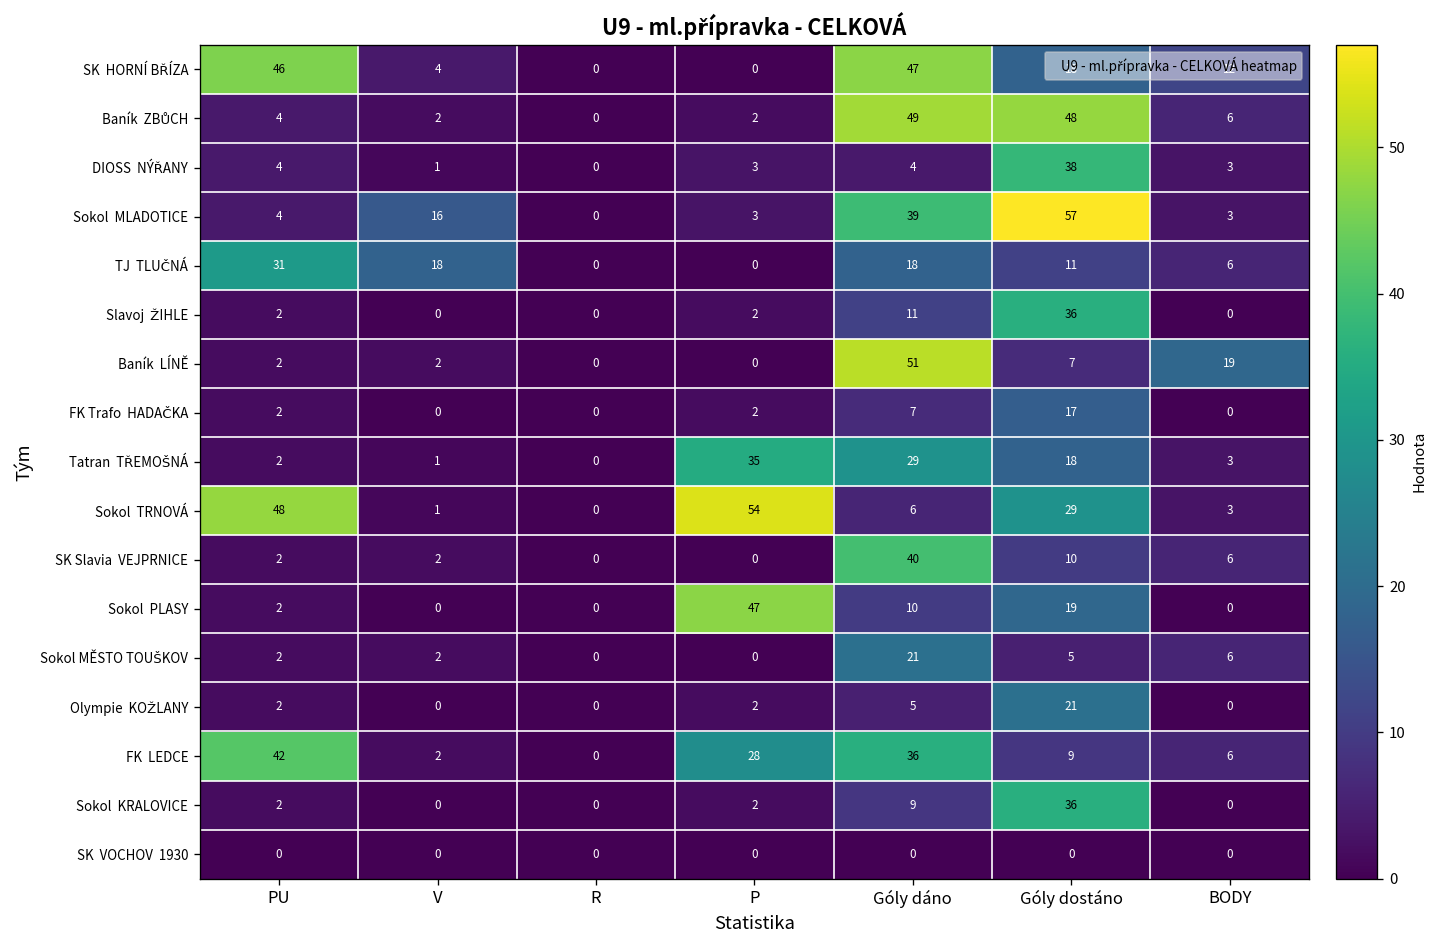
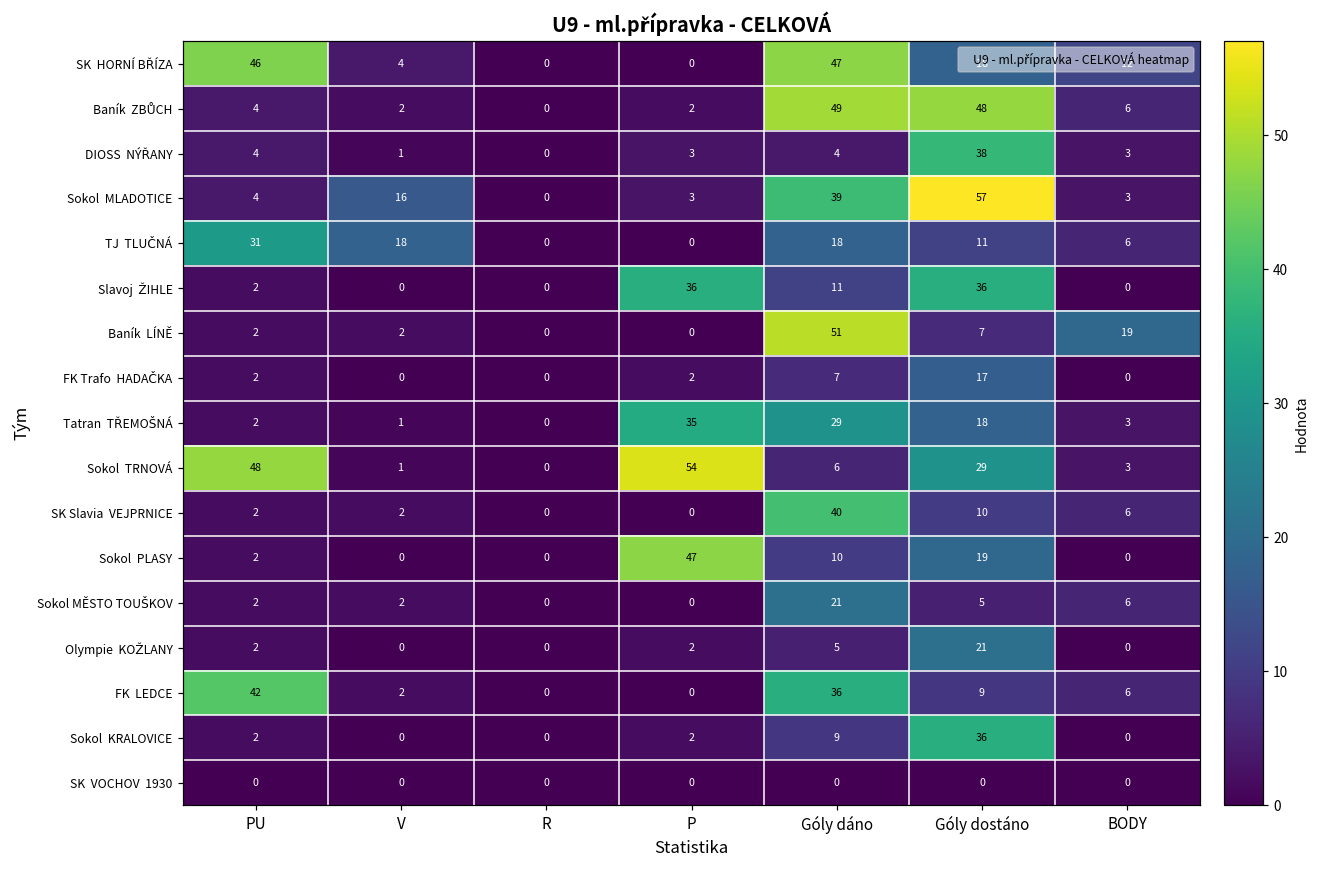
  {
    "SK HORNÍ BŘÍZA": {
      "PU": 46,
      "V": 4,
      "R": 0,
      "P": 0,
      "Góly dáno": 47
    },
    "Baník ZBŮCH": {
      "PU": 4,
      "V": 2,
      "R": 0,
      "P": 2,
      "Góly dáno": 49,
      "Góly dostáno": 48,
      "BODY": 6
    },
    "DIOSS NÝŘANY": {
      "PU": 4,
      "V": 1,
      "R": 0,
      "P": 3,
      "Góly dáno": 4,
      "Góly dostáno": 38,
      "BODY": 3
    },
    "Sokol MLADOTICE": {
      "PU": 4,
      "V": 16,
      "R": 0,
      "P": 3,
      "Góly dáno": 39,
      "Góly dostáno": 57,
      "BODY": 3
    },
    "TJ TLUČNÁ": {
      "PU": 31,
      "V": 18,
      "R": 0,
      "P": 0,
      "Góly dáno": 18,
      "Góly dostáno": 11,
      "BODY": 6
    },
    "Slavoj ŽIHLE": {
      "PU": 2,
      "V": 0,
      "R": 0,
-     "P": 2,
+     "P": 36,
      "Góly dáno": 11,
      "Góly dostáno": 36,
      "BODY": 0
    },
    "Baník LÍNĚ": {
      "PU": 2,
      "V": 2,
      "R": 0,
      "P": 0,
      "Góly dáno": 51,
      "Góly dostáno": 7,
      "BODY": 19
    },
    "FK Trafo HADAČKA": {
      "PU": 2,
      "V": 0,
      "R": 0,
      "P": 2,
      "Góly dáno": 7,
      "Góly dostáno": 17,
      "BODY": 0
    },
    "Tatran TŘEMOŠNÁ": {
      "PU": 2,
      "V": 1,
      "R": 0,
      "P": 35,
      "Góly dáno": 29,
      "Góly dostáno": 18,
      "BODY": 3
    },
    "Sokol TRNOVÁ": {
      "PU": 48,
      "V": 1,
      "R": 0,
      "P": 54,
      "Góly dáno": 6,
      "Góly dostáno": 29,
      "BODY": 3
    },
    "SK Slavia VEJPRNICE": {
      "PU": 2,
      "V": 2,
      "R": 0,
      "P": 0,
      "Góly dáno": 40,
      "Góly dostáno": 10,
      "BODY": 6
    },
    "Sokol PLASY": {
      "PU": 2,
      "V": 0,
      "R": 0,
      "P": 47,
      "Góly dáno": 10,
      "Góly dostáno": 19,
      "BODY": 0
    },
    "Sokol MĚSTO TOUŠKOV": {
      "PU": 2,
      "V": 2,
      "R": 0,
      "P": 0,
      "Góly dáno": 21,
      "Góly dostáno": 5,
      "BODY": 6
    },
    "Olympie KOŽLANY": {
      "PU": 2,
      "V": 0,
      "R": 0,
      "P": 2,
      "Góly dáno": 5,
      "Góly dostáno": 21,
      "BODY": 0
    },
    "FK LEDCE": {
      "PU": 42,
      "V": 2,
      "R": 0,
-     "P": 28,
+     "P": 0,
      "Góly dáno": 36,
      "Góly dostáno": 9,
      "BODY": 6
    },
    "Sokol KRALOVICE": {
      "PU": 2,
      "V": 0,
      "R": 0,
      "P": 2,
      "Góly dáno": 9,
      "Góly dostáno": 36,
      "BODY": 0
    },
    "SK VOCHOV 1930": {
      "PU": 0,
      "V": 0,
      "R": 0,
      "P": 0,
      "Góly dáno": 0,
      "Góly dostáno": 0,
      "BODY": 0
    }
  }
